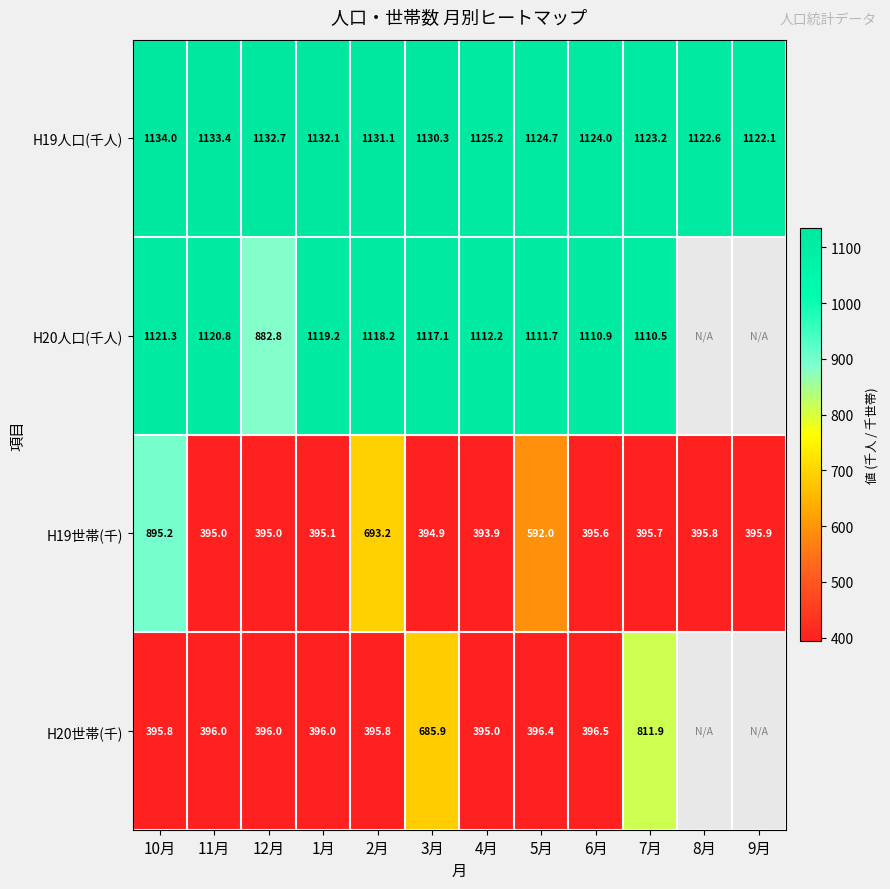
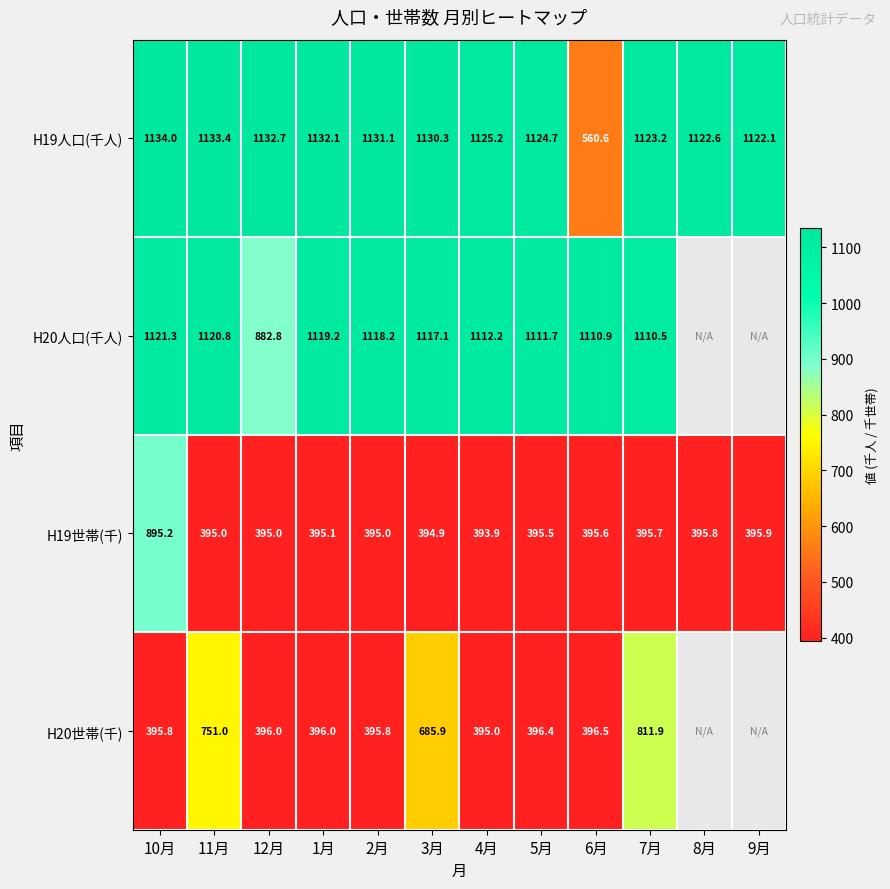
  {
    "H19人口(千人)": {
      "10月": 1134.0,
      "11月": 1133.4,
      "12月": 1132.7,
      "1月": 1132.1,
      "2月": 1131.1,
      "3月": 1130.3,
      "4月": 1125.2,
      "5月": 1124.7,
-     "6月": 1124.0,
+     "6月": 560.6,
      "7月": 1123.2,
      "8月": 1122.6,
      "9月": 1122.1
    },
    "H20人口(千人)": {
      "10月": 1121.3,
      "11月": 1120.8,
      "12月": 882.8,
      "1月": 1119.2,
      "2月": 1118.2,
      "3月": 1117.1,
      "4月": 1112.2,
      "5月": 1111.7,
      "6月": 1110.9,
      "7月": 1110.5
    },
    "H19世帯(千)": {
      "10月": 895.2,
      "11月": 395.0,
      "12月": 395.0,
      "1月": 395.1,
-     "2月": 693.2,
+     "2月": 395.0,
      "3月": 394.9,
      "4月": 393.9,
-     "5月": 592.0,
+     "5月": 395.5,
      "6月": 395.6,
      "7月": 395.7,
      "8月": 395.8,
      "9月": 395.9
    },
    "H20世帯(千)": {
      "10月": 395.8,
-     "11月": 396.0,
+     "11月": 751.0,
      "12月": 396.0,
      "1月": 396.0,
      "2月": 395.8,
      "3月": 685.9,
      "4月": 395.0,
      "5月": 396.4,
      "6月": 396.5,
      "7月": 811.9
    }
  }
